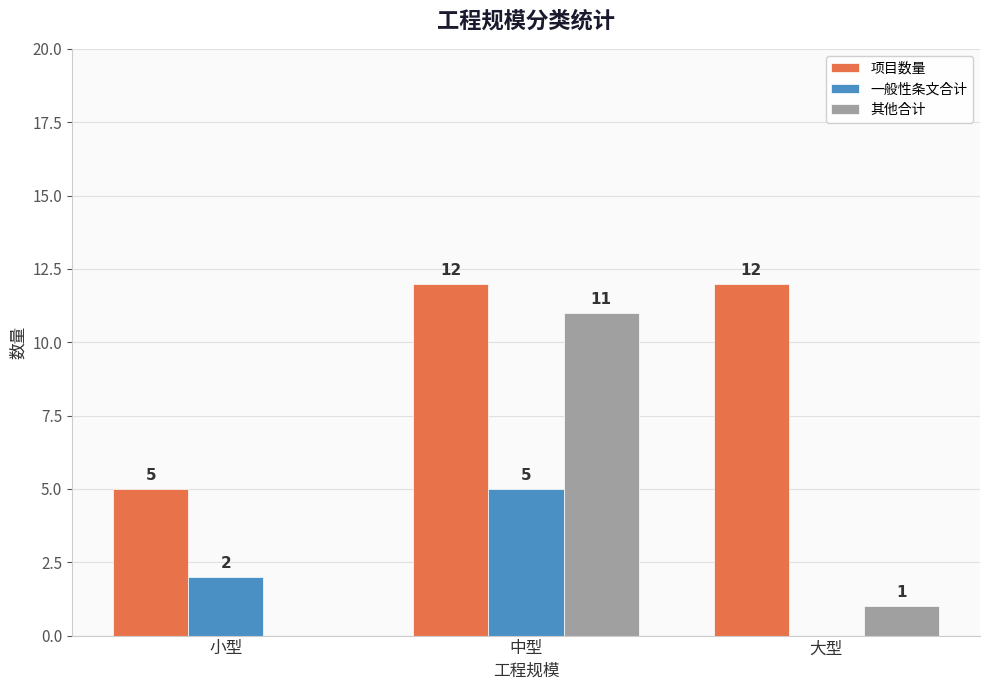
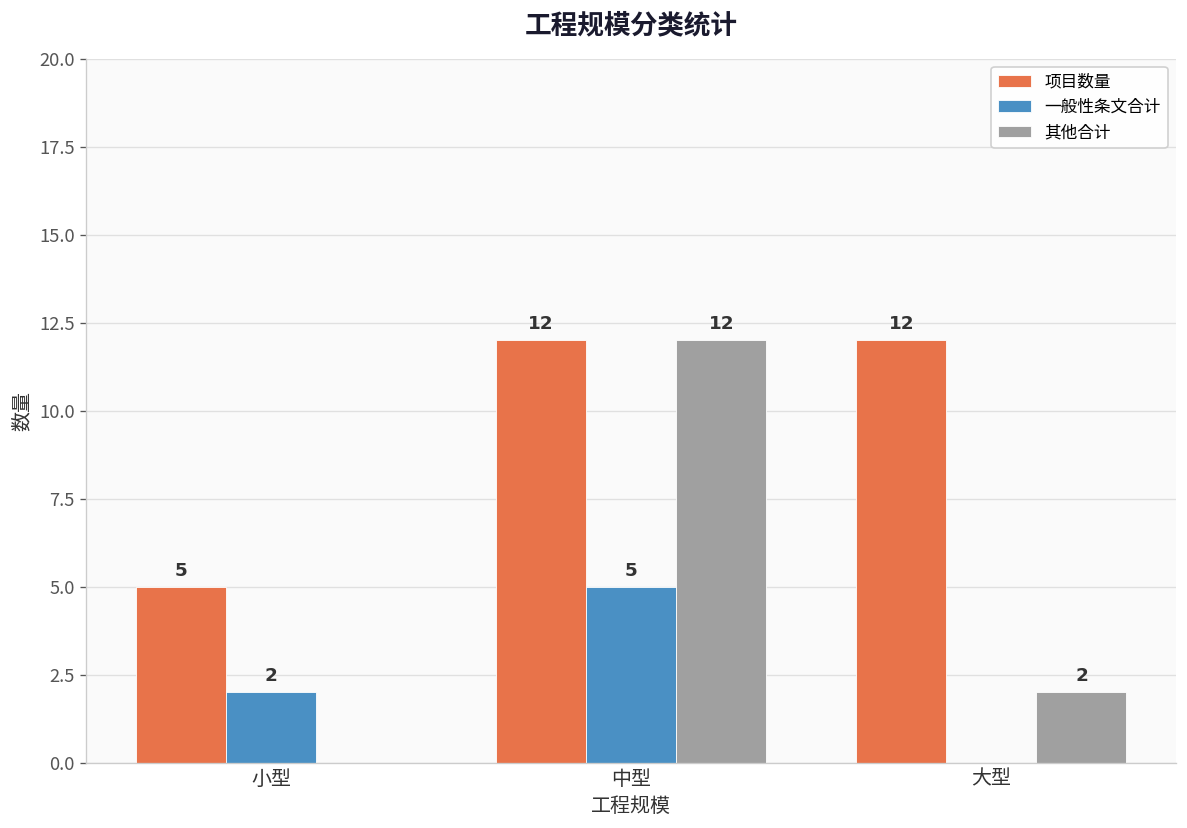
  {
    "项目数量": {
      "小型": 5,
      "中型": 12,
      "大型": 12
    },
    "一般性条文合计": {
      "小型": 2,
      "中型": 5
    },
    "其他合计": {
-     "中型": 11,
-     "大型": 1
+     "中型": 12,
+     "大型": 2
    }
  }
